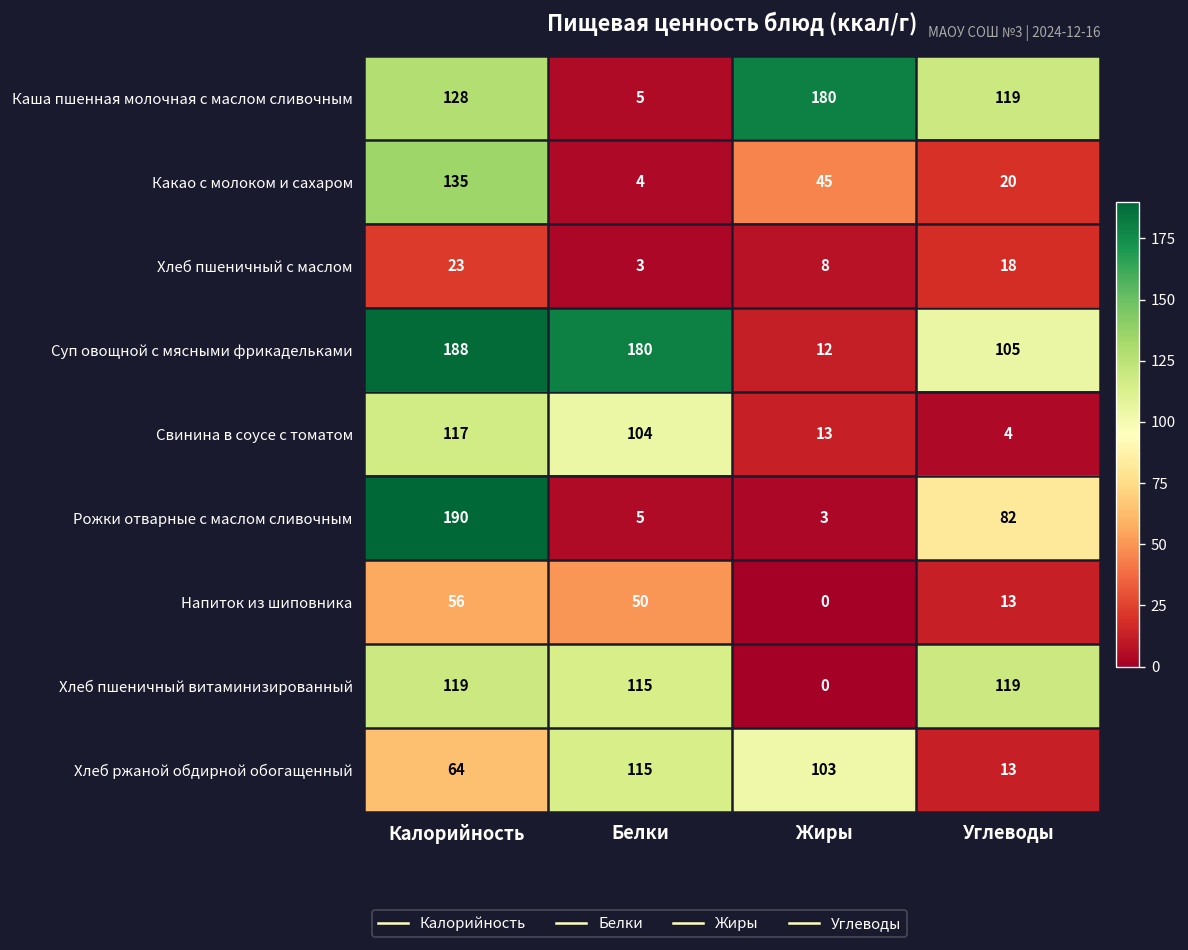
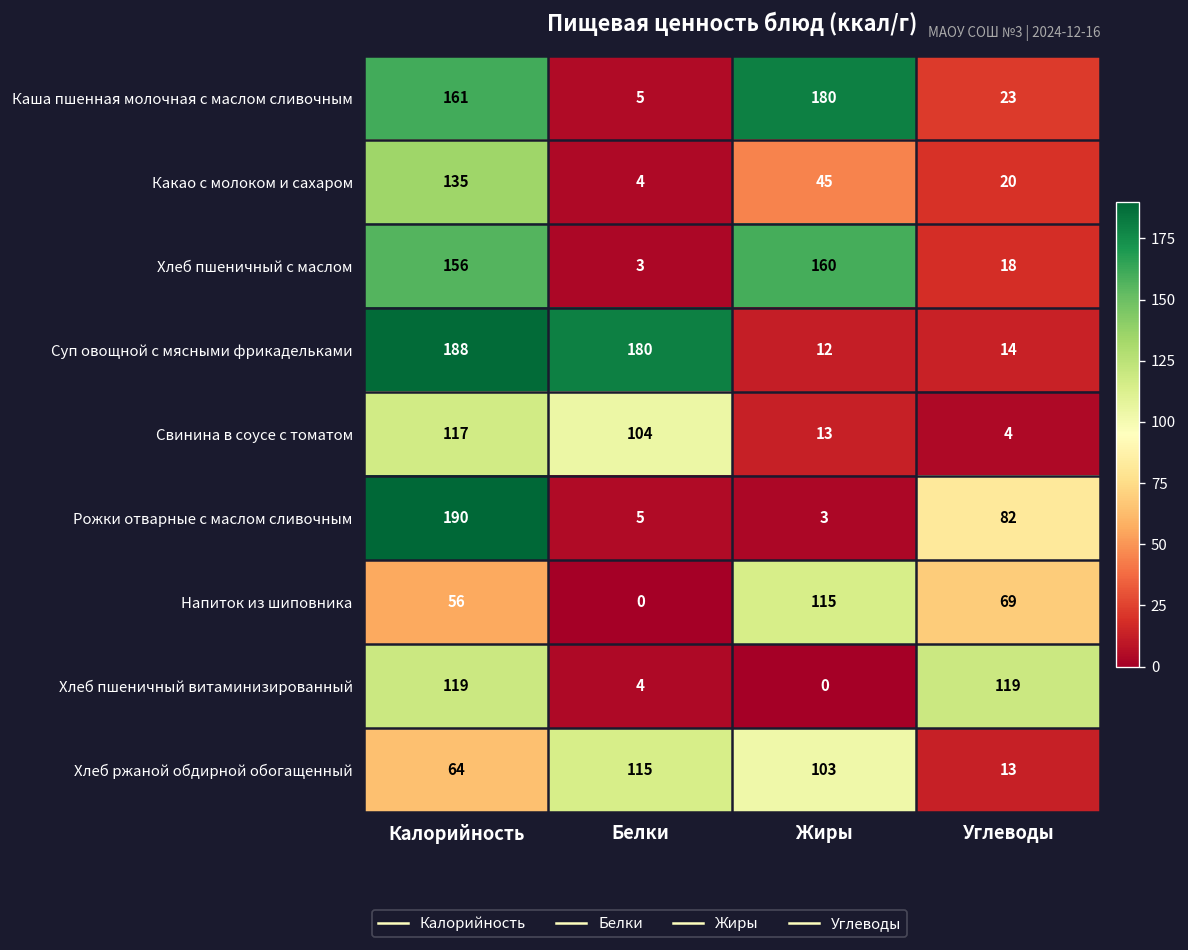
  {
    "Каша пшенная молочная с маслом сливочным": {
-     "Калорийность": 128,
+     "Калорийность": 161,
      "Белки": 5,
      "Жиры": 180,
-     "Углеводы": 119
+     "Углеводы": 23
    },
    "Какао с молоком и сахаром": {
      "Калорийность": 135,
      "Белки": 4,
      "Жиры": 45,
      "Углеводы": 20
    },
    "Хлеб пшеничный с маслом": {
-     "Калорийность": 23,
+     "Калорийность": 156,
      "Белки": 3,
-     "Жиры": 8,
+     "Жиры": 160,
      "Углеводы": 18
    },
    "Суп овощной с мясными фрикадельками": {
      "Калорийность": 188,
      "Белки": 180,
      "Жиры": 12,
-     "Углеводы": 105
+     "Углеводы": 14
    },
    "Свинина в соусе с томатом": {
      "Калорийность": 117,
      "Белки": 104,
      "Жиры": 13,
      "Углеводы": 4
    },
    "Рожки отварные с маслом сливочным": {
      "Калорийность": 190,
      "Белки": 5,
      "Жиры": 3,
      "Углеводы": 82
    },
    "Напиток из шиповника": {
      "Калорийность": 56,
-     "Белки": 50,
-     "Жиры": 0,
-     "Углеводы": 13
+     "Белки": 0,
+     "Жиры": 115,
+     "Углеводы": 69
    },
    "Хлеб пшеничный витаминизированный": {
      "Калорийность": 119,
-     "Белки": 115,
+     "Белки": 4,
      "Жиры": 0,
      "Углеводы": 119
    },
    "Хлеб ржаной обдирной обогащенный": {
      "Калорийность": 64,
      "Белки": 115,
      "Жиры": 103,
      "Углеводы": 13
    }
  }
